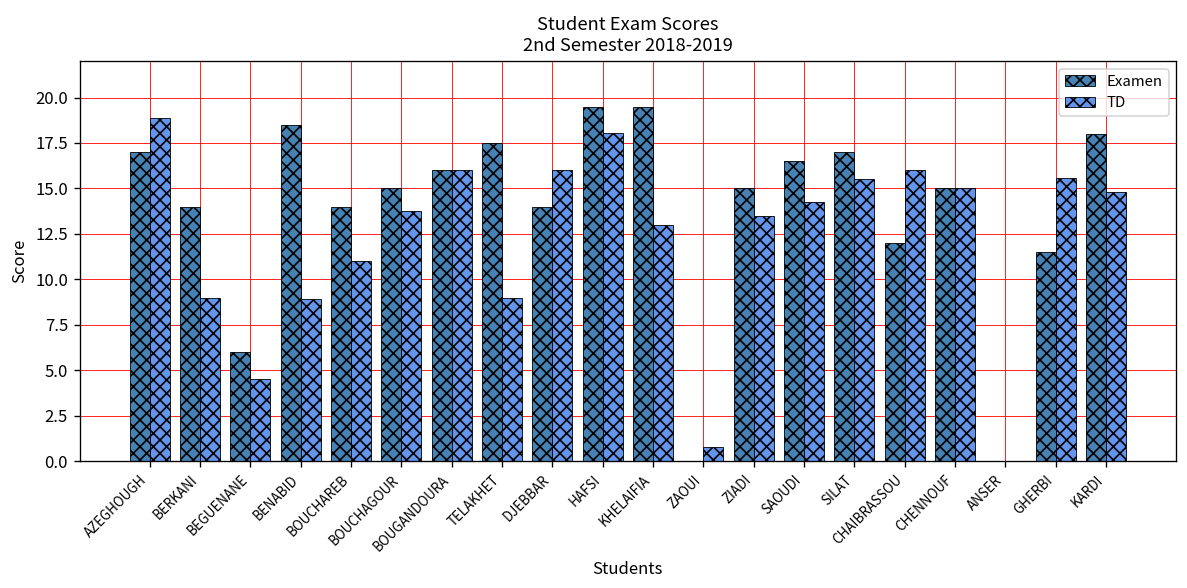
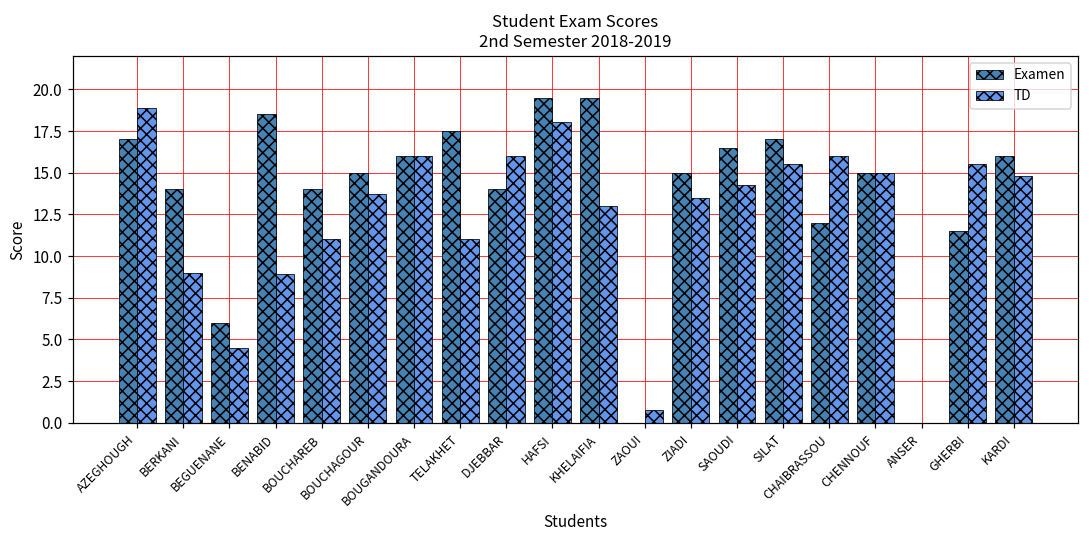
  {
    "Examen": {
      "AZEGHOUGH": 17,
      "BERKANI": 14,
      "BEGUENANE": 6,
      "BENABID": 18.5,
      "BOUCHAREB": 14,
      "BOUCHAGOUR": 15,
      "BOUGANDOURA": 16,
      "TELAKHET": 17.5,
      "DJEBBAR": 14,
      "HAFSI": 19.5,
      "KHELAIFIA": 19.5,
      "ZAOUI": 0,
      "ZIADI": 15,
      "SAOUDI": 16.5,
      "SILAT": 17,
      "CHAIBRASSOU": 12,
      "CHENNOUF": 15,
      "ANSER": 0,
      "GHERBI": 11.5,
-     "KARDI": 18
+     "KARDI": 16
    },
    "TD": {
      "AZEGHOUGH": 19,
      "BERKANI": 9,
      "BEGUENANE": 4.5,
      "BENABID": 9,
      "BOUCHAREB": 11,
      "BOUCHAGOUR": 13.8,
      "BOUGANDOURA": 16,
-     "TELAKHET": 9,
+     "TELAKHET": 11,
      "DJEBBAR": 16,
      "HAFSI": 18,
      "KHELAIFIA": 13,
      "ZAOUI": 0.8,
      "ZIADI": 13.5,
      "SAOUDI": 14.3,
      "SILAT": 15.5,
      "CHAIBRASSOU": 16,
      "CHENNOUF": 15,
      "ANSER": 0,
      "GHERBI": 15.6,
      "KARDI": 14.8
    }
  }
